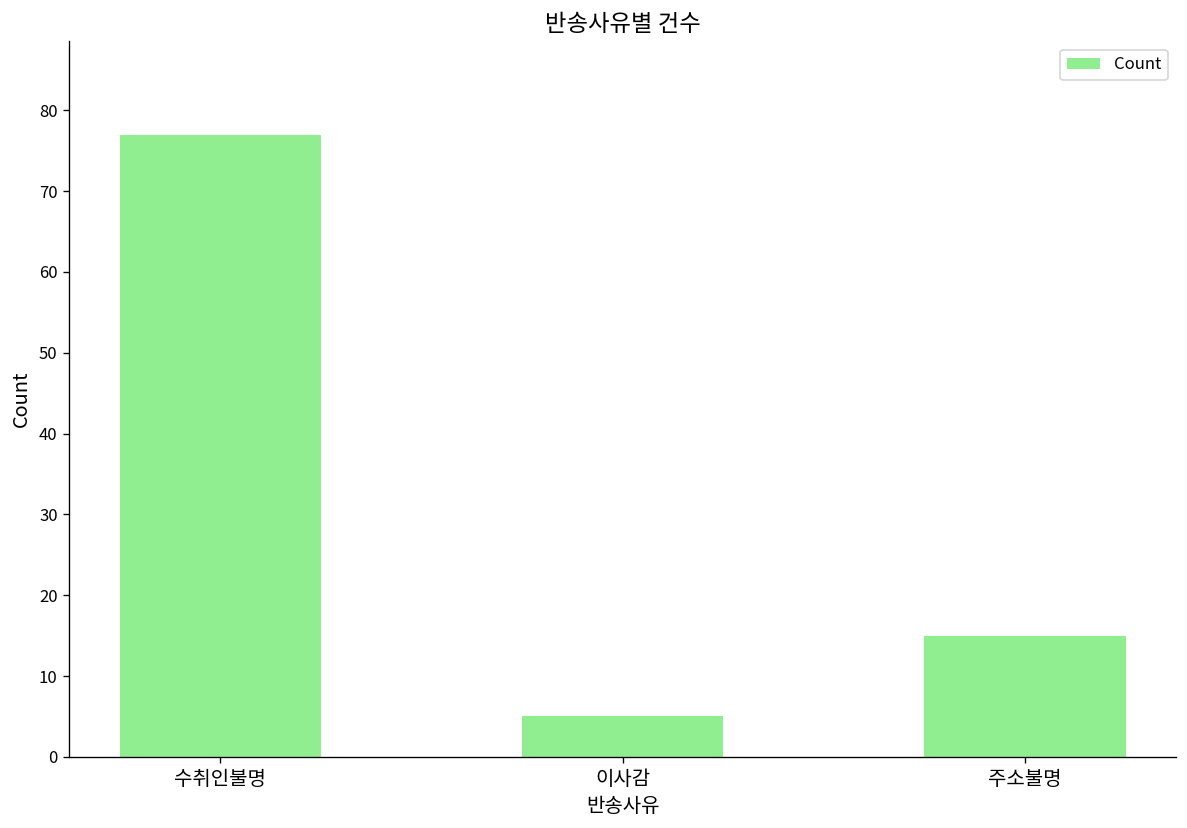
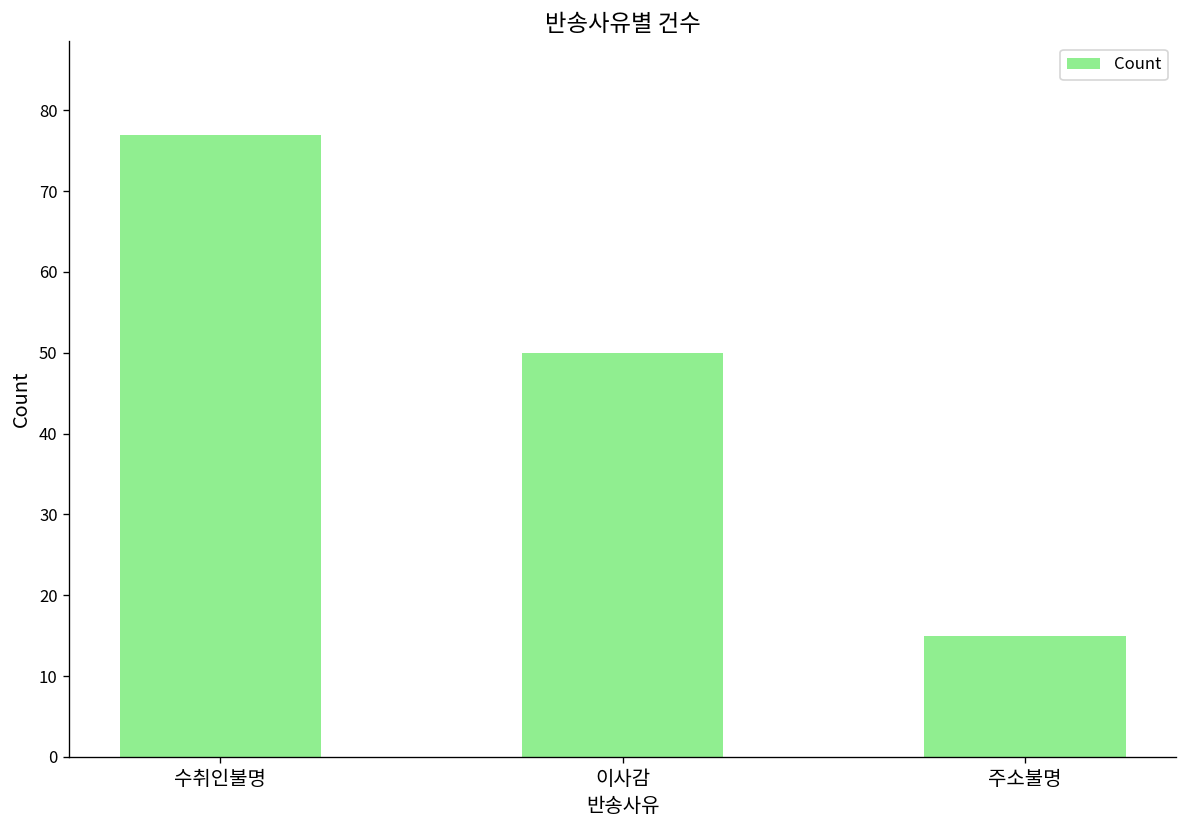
  {
    "수취인불명": 77,
-   "이사감": 5,
+   "이사감": 50,
    "주소불명": 15
  }
